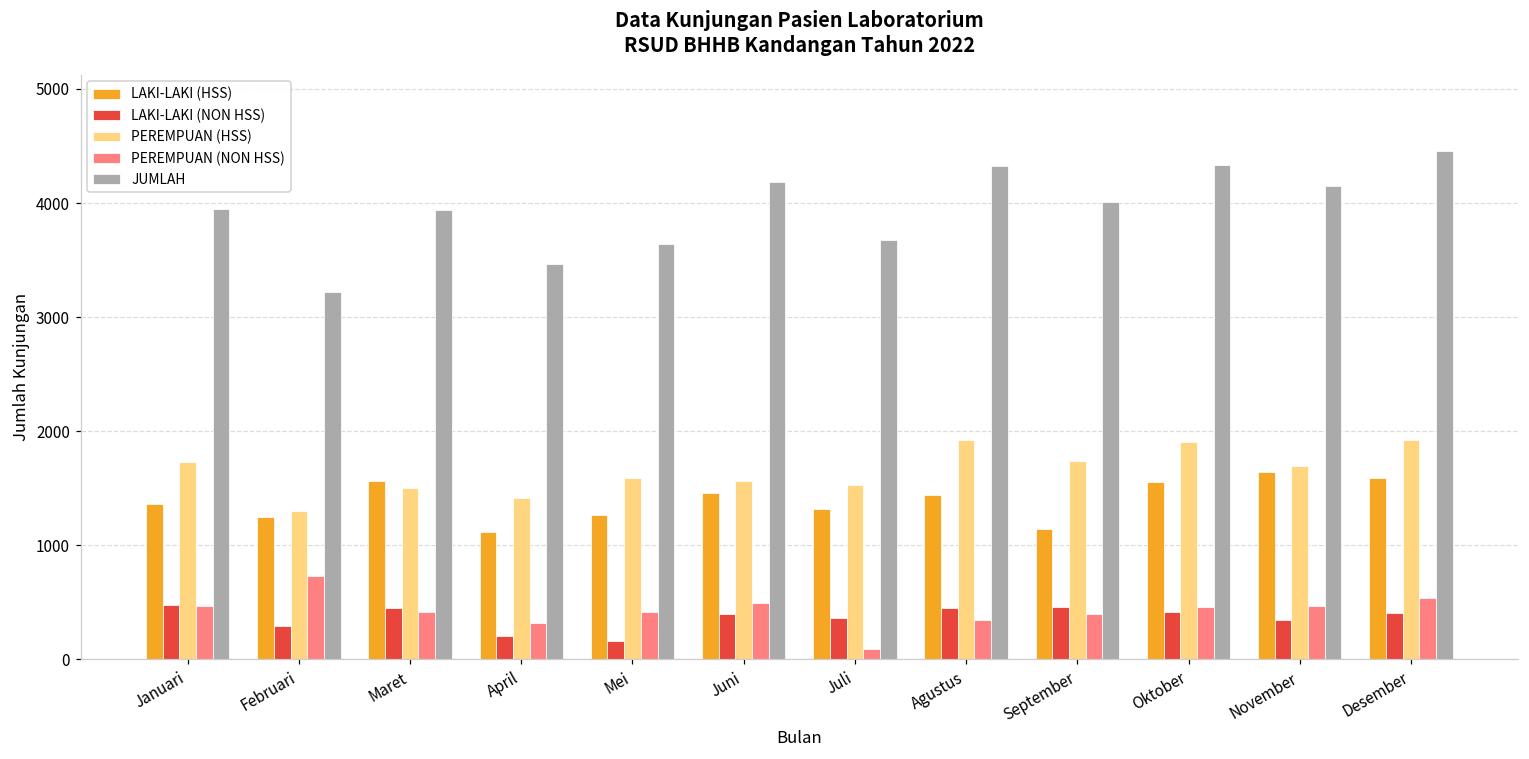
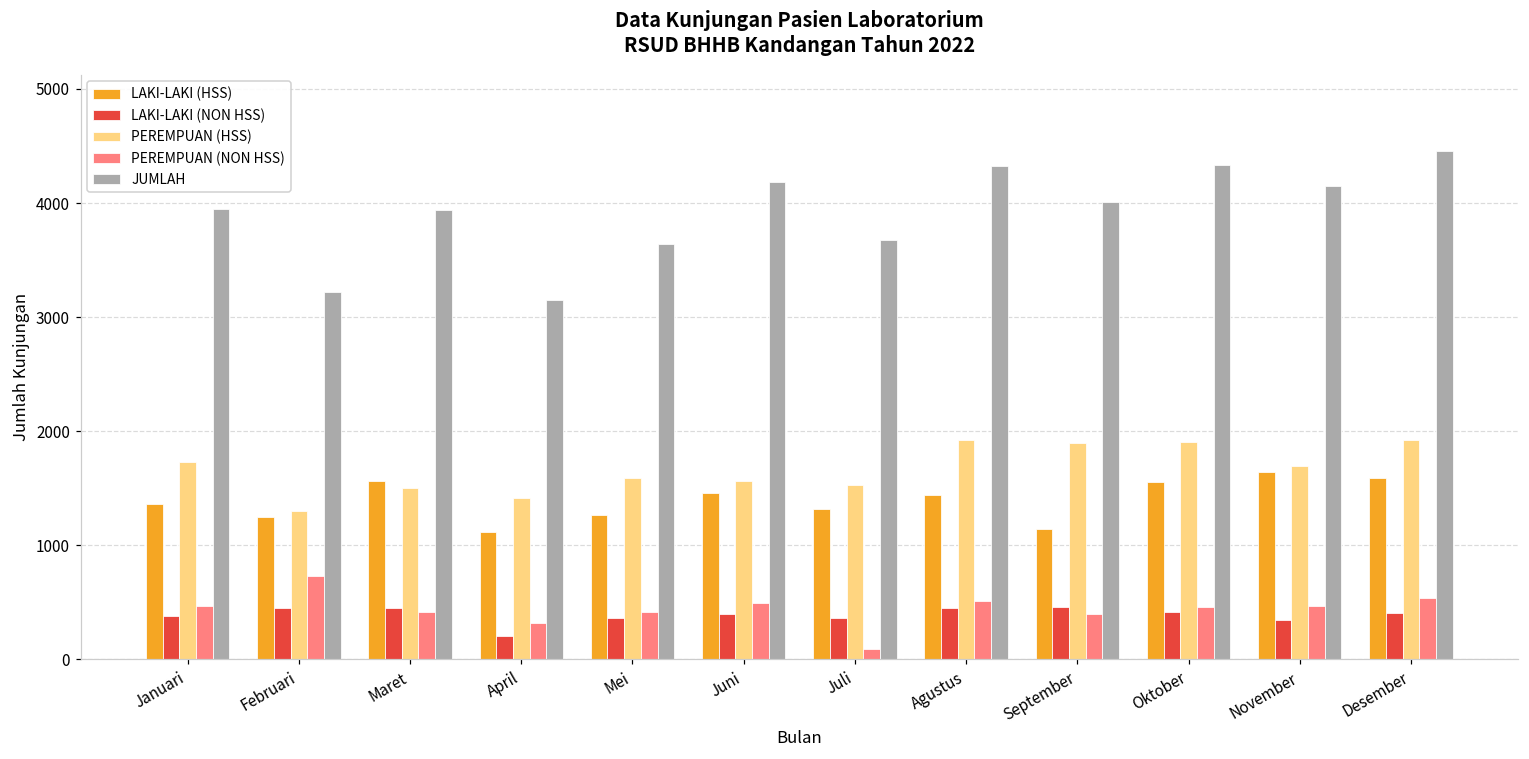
  {
    "LAKI-LAKI (HSS)": {
      "Januari": 1360,
      "Februari": 1250,
      "Maret": 1570,
      "April": 1120,
      "Mei": 1270,
      "Juni": 1460,
      "Juli": 1320,
      "Agustus": 1440,
      "September": 1140,
      "Oktober": 1550,
      "November": 1650,
      "Desember": 1590
    },
    "LAKI-LAKI (NON HSS)": {
-     "Januari": 480,
-     "Februari": 290,
+     "Januari": 380,
+     "Februari": 450,
      "Maret": 450,
      "April": 200,
-     "Mei": 160,
+     "Mei": 370,
      "Juni": 400,
      "Juli": 360,
      "Agustus": 450,
      "September": 460,
      "Oktober": 420,
      "November": 340,
      "Desember": 410
    },
    "PEREMPUAN (HSS)": {
      "Januari": 1730,
      "Februari": 1300,
      "Maret": 1510,
      "April": 1420,
      "Mei": 1590,
      "Juni": 1560,
      "Juli": 1530,
      "Agustus": 1930,
-     "September": 1740,
+     "September": 1900,
      "Oktober": 1910,
      "November": 1690,
      "Desember": 1920
    },
    "PEREMPUAN (NON HSS)": {
      "Januari": 470,
      "Februari": 730,
      "Maret": 410,
      "April": 320,
      "Mei": 410,
      "Juni": 490,
      "Juli": 90,
-     "Agustus": 340,
+     "Agustus": 510,
      "September": 400,
      "Oktober": 460,
      "November": 470,
      "Desember": 540
    },
    "JUMLAH": {
      "Januari": 3940,
      "Februari": 3220,
      "Maret": 3940,
-     "April": 3470,
+     "April": 3150,
      "Mei": 3640,
      "Juni": 4190,
      "Juli": 3680,
      "Agustus": 4330,
      "September": 4010,
      "Oktober": 4330,
      "November": 4150,
      "Desember": 4460
    }
  }
